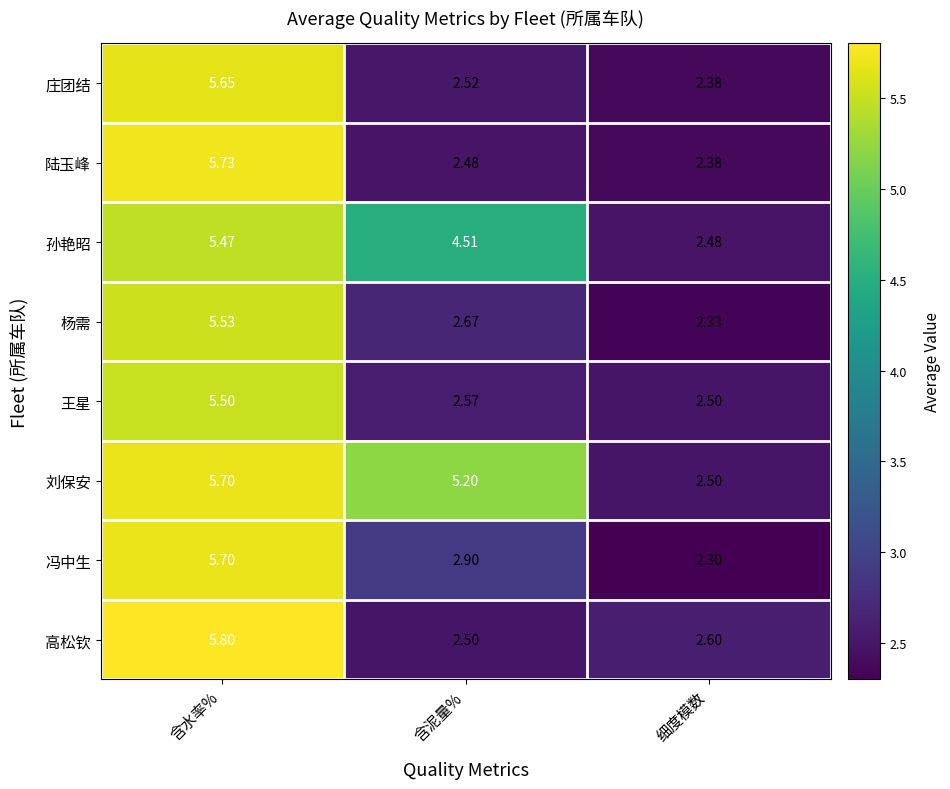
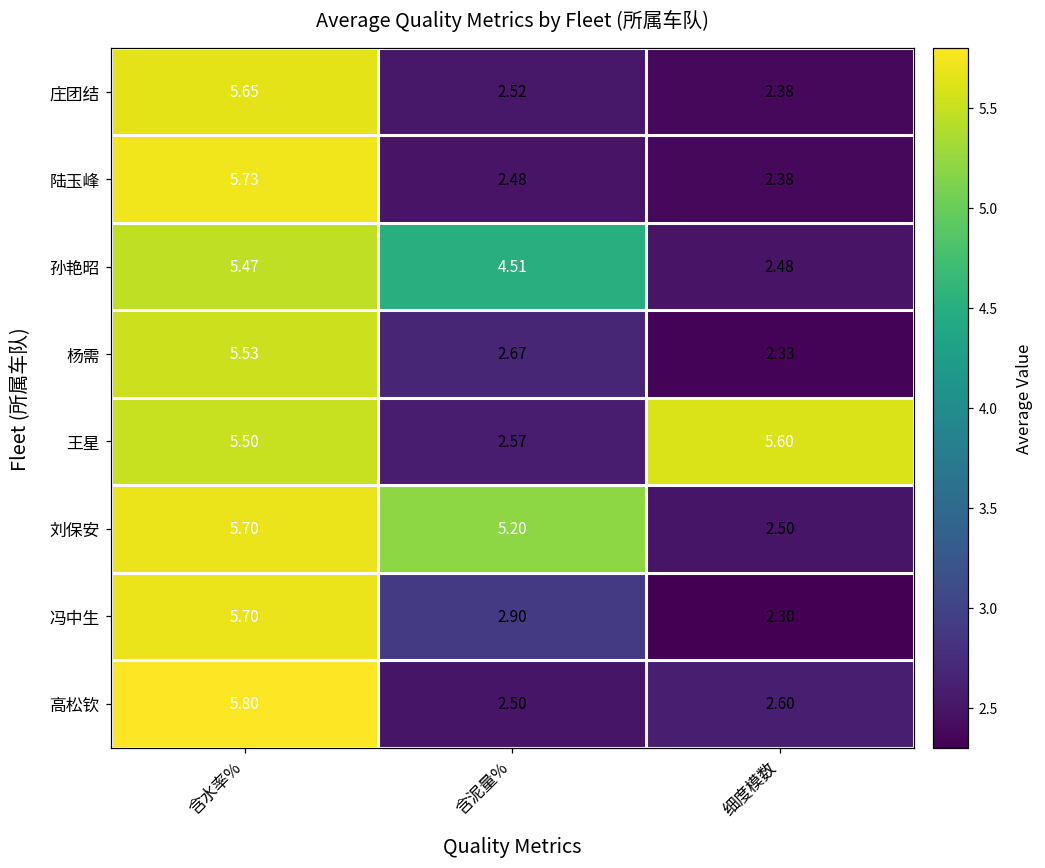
  {
    "庄团结": {
      "含水率%": 5.65,
      "含泥量%": 2.52,
      "细度模数": 2.38
    },
    "陆玉峰": {
      "含水率%": 5.73,
      "含泥量%": 2.48,
      "细度模数": 2.38
    },
    "孙艳昭": {
      "含水率%": 5.47,
      "含泥量%": 4.51,
      "细度模数": 2.48
    },
    "杨需": {
      "含水率%": 5.53,
      "含泥量%": 2.67,
      "细度模数": 2.33
    },
    "王星": {
      "含水率%": 5.50,
      "含泥量%": 2.57,
-     "细度模数": 2.50
+     "细度模数": 5.60
    },
    "刘保安": {
      "含水率%": 5.70,
      "含泥量%": 5.20,
      "细度模数": 2.50
    },
    "冯中生": {
      "含水率%": 5.70,
      "含泥量%": 2.90,
      "细度模数": 2.30
    },
    "高松钦": {
      "含水率%": 5.80,
      "含泥量%": 2.50,
      "细度模数": 2.60
    }
  }
